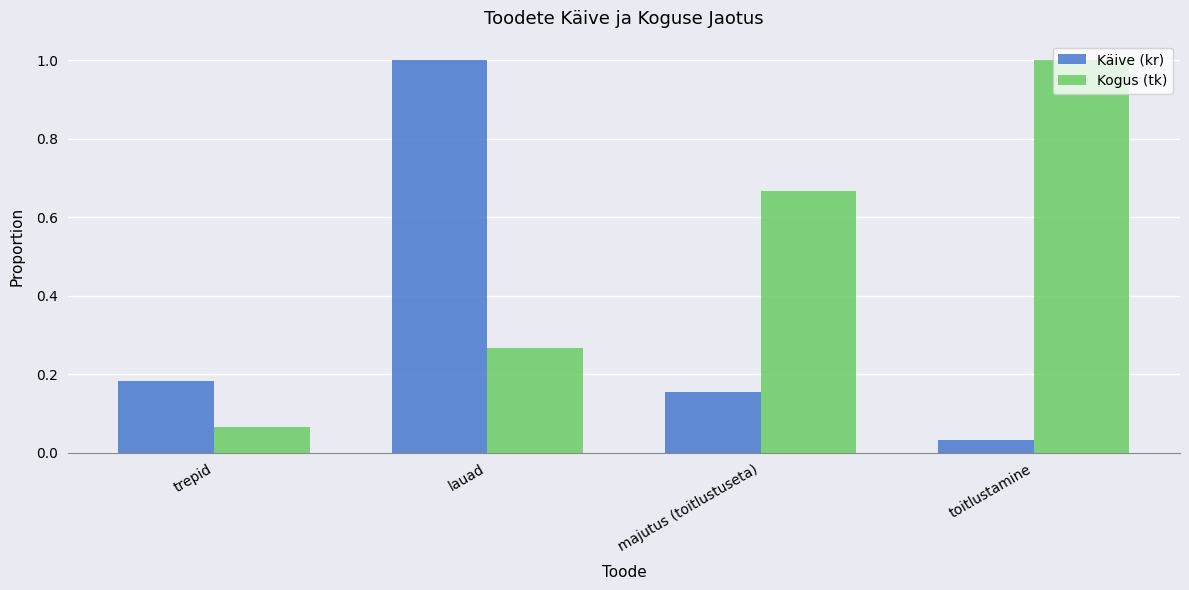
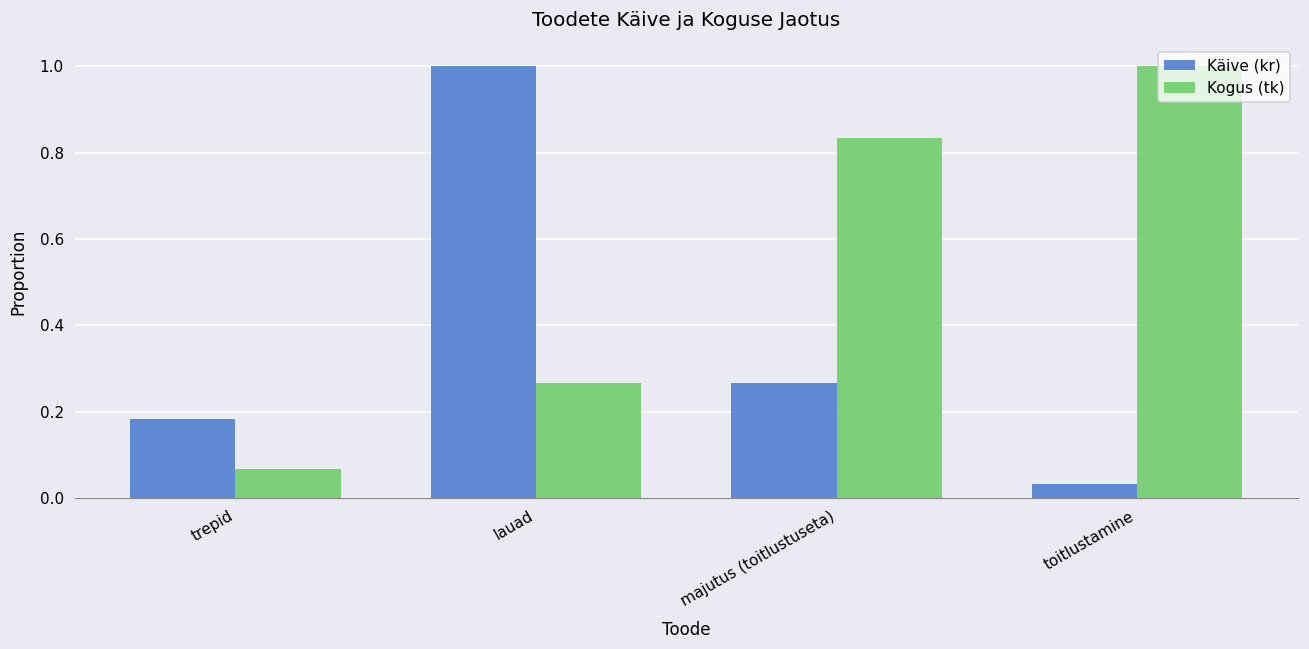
  {
    "Käive (kr)": {
      "trepid": 0.18,
      "lauad": 1.00,
-     "majutus (toitlustuseta)": 0.16,
+     "majutus (toitlustuseta)": 0.27,
      "toitlustamine": 0.03
    },
    "Kogus (tk)": {
      "trepid": 0.07,
      "lauad": 0.27,
-     "majutus (toitlustuseta)": 0.67
+     "majutus (toitlustuseta)": 0.83
    }
  }
